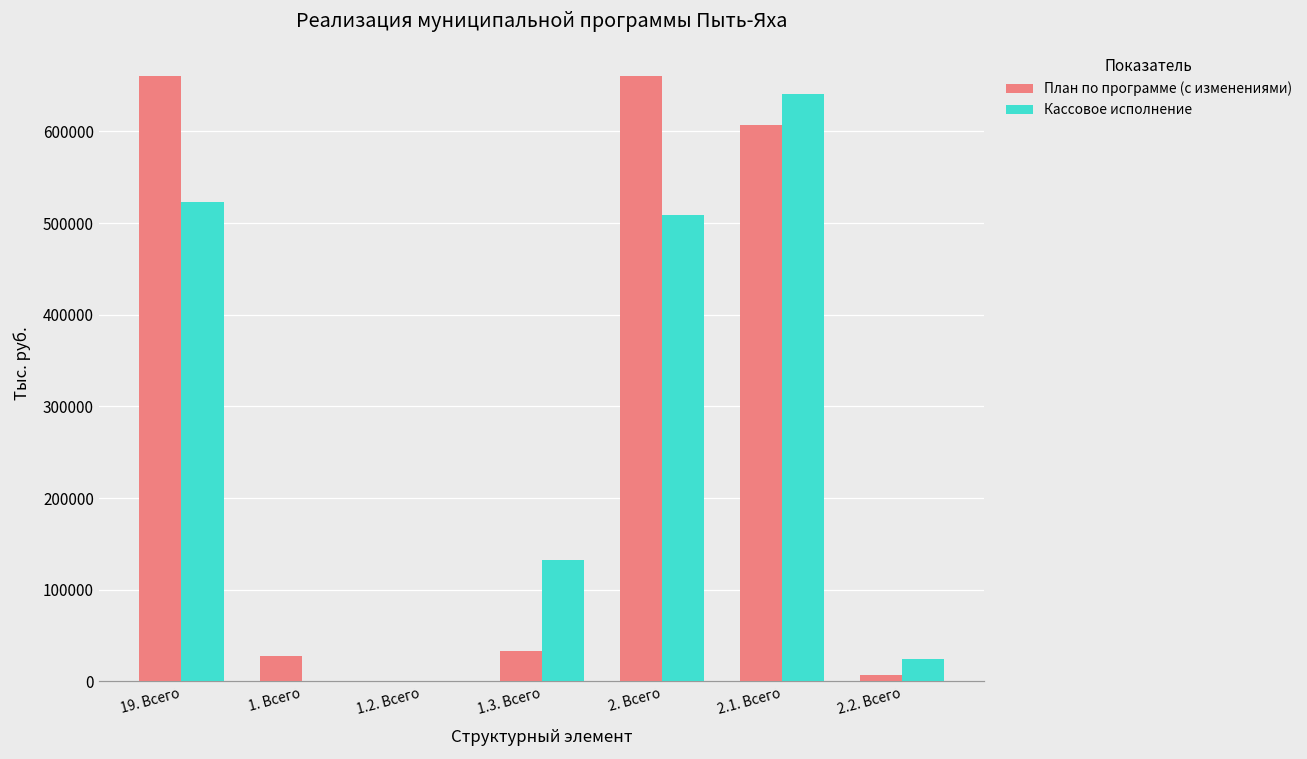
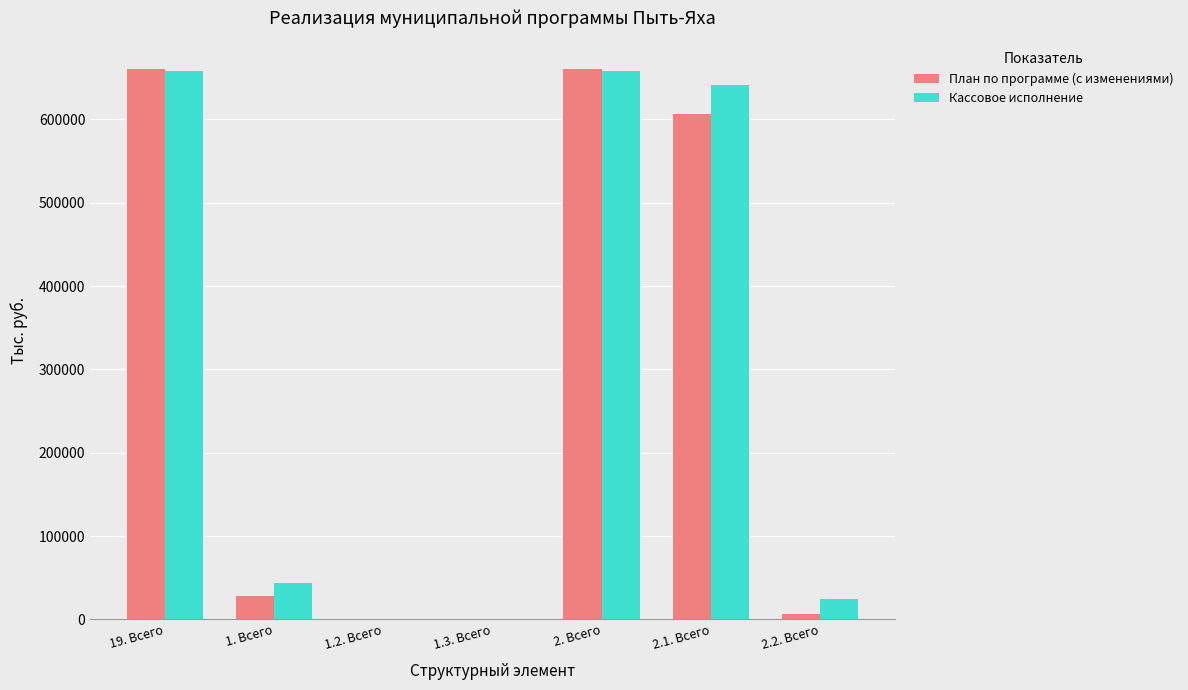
  {
    "План по программе (с изменениями)": {
      "19. Всего": 660000,
      "1. Всего": 30000,
      "1.2. Всего": 0,
-     "1.3. Всего": 30000,
+     "1.3. Всего": 0,
      "2. Всего": 660000,
      "2.1. Всего": 610000,
      "2.2. Всего": 10000
    },
    "Кассовое исполнение": {
-     "19. Всего": 520000,
-     "1. Всего": 0,
+     "19. Всего": 660000,
+     "1. Всего": 40000,
      "1.2. Всего": 0,
-     "1.3. Всего": 130000,
-     "2. Всего": 510000,
+     "1.3. Всего": 0,
+     "2. Всего": 660000,
      "2.1. Всего": 640000,
      "2.2. Всего": 20000
    }
  }
